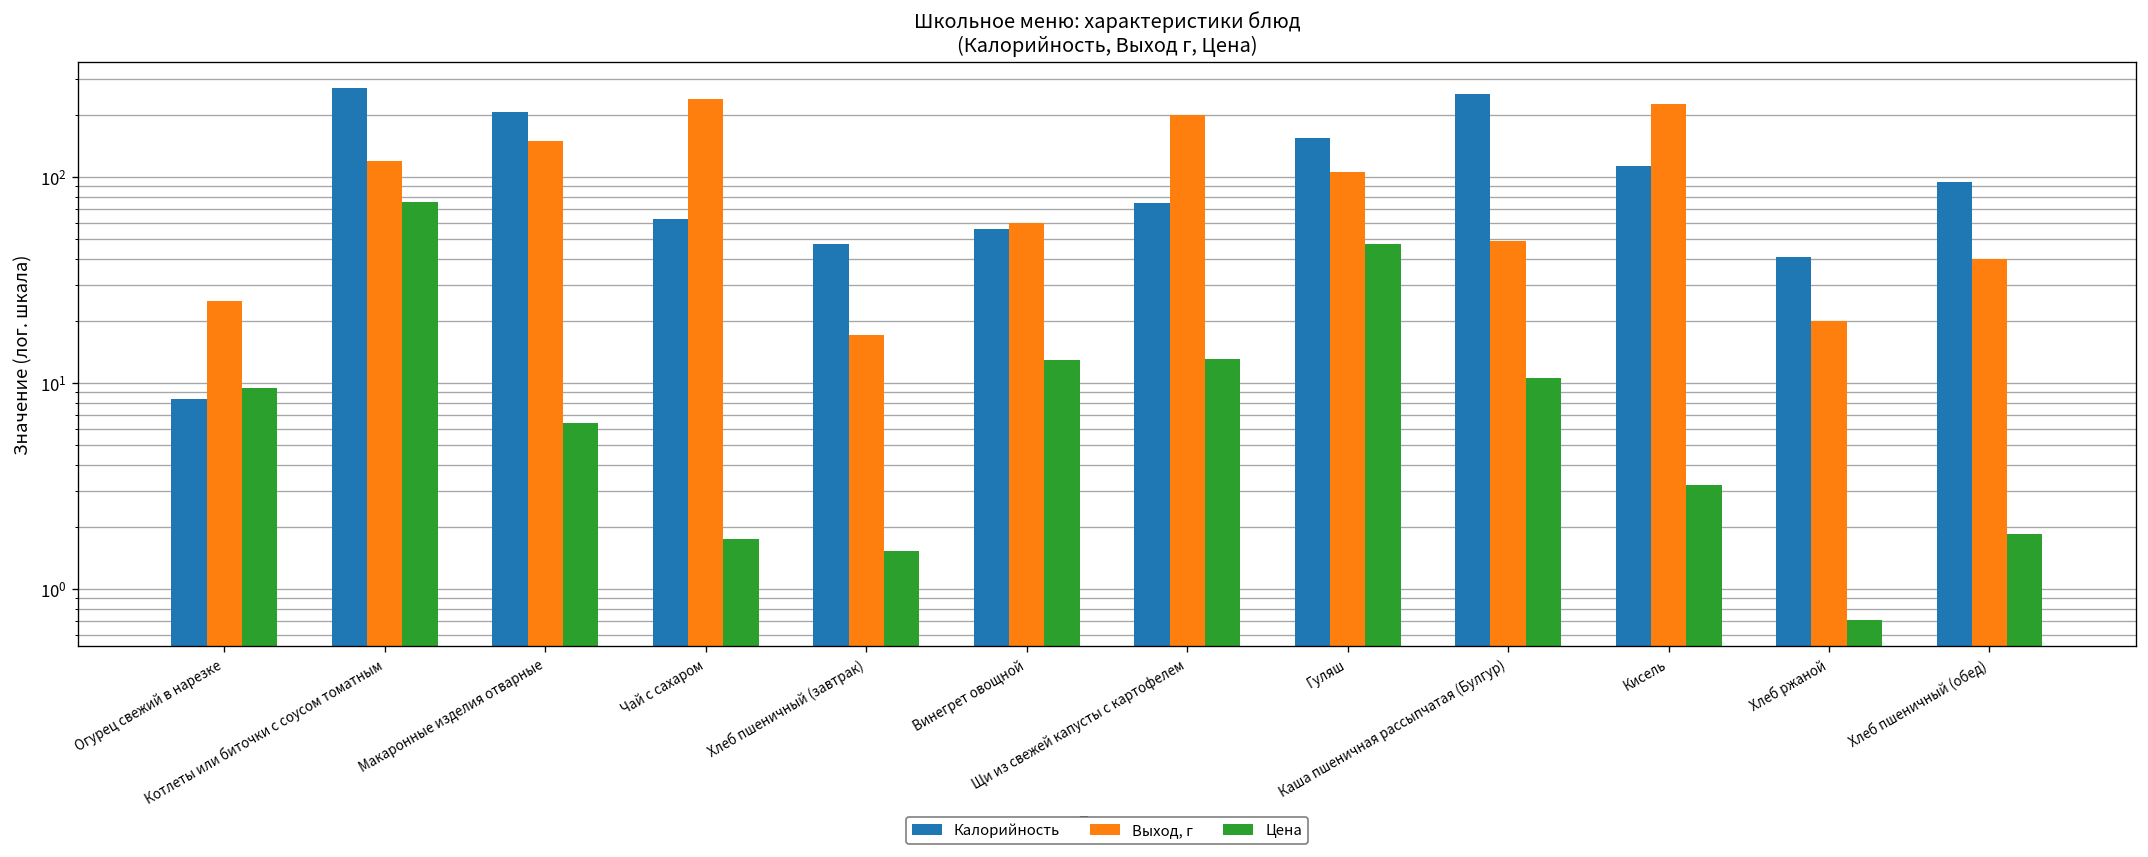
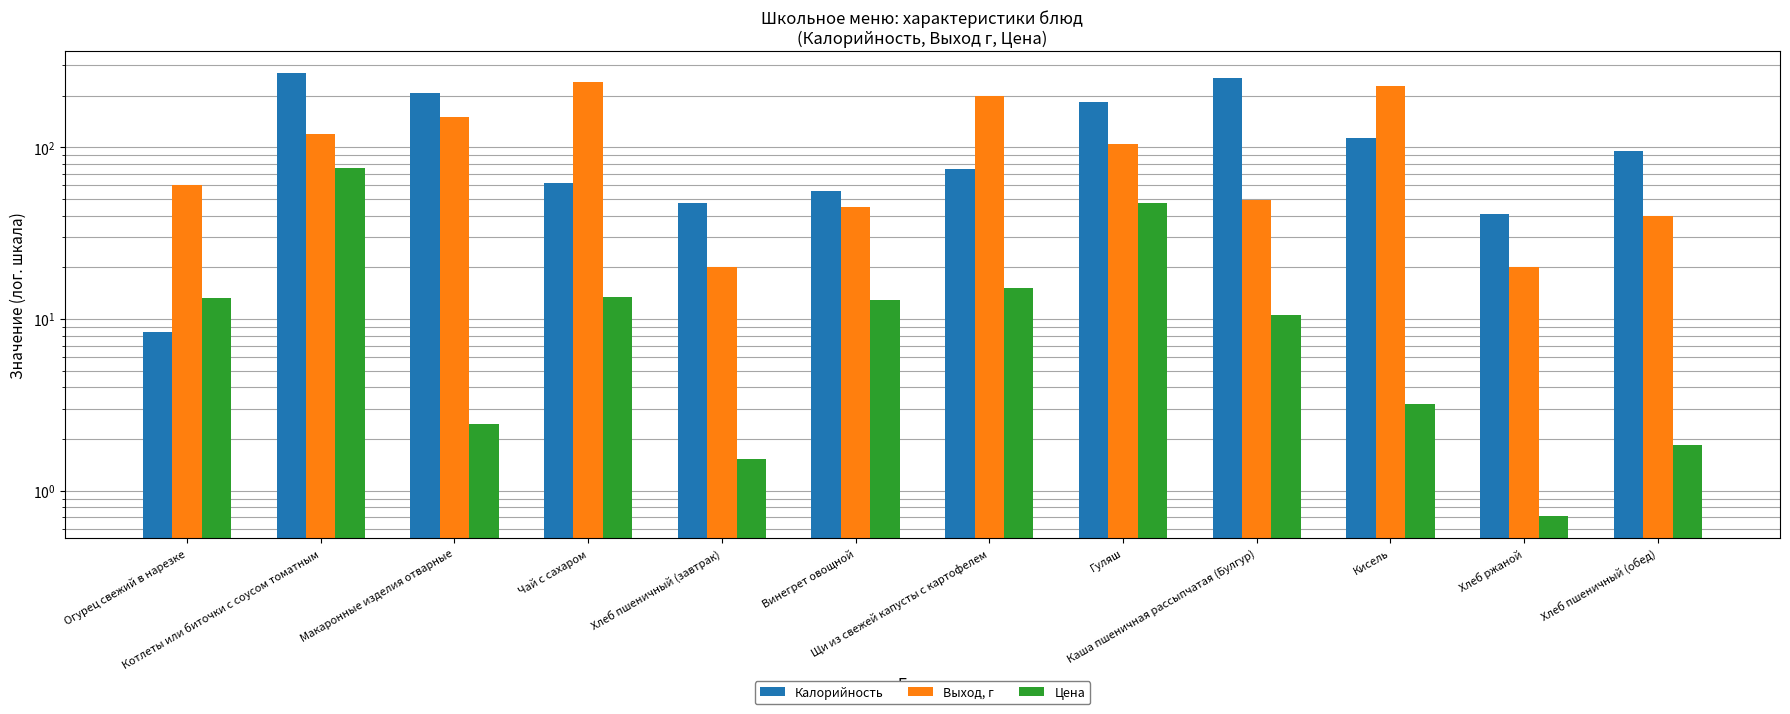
  {
    "Калорийность": {
      "Огурец свежий в нарезке": 8,
      "Котлеты или биточки с соусом томатным": 270,
      "Макаронные изделия отварные": 210,
      "Чай с сахаром": 62,
      "Хлеб пшеничный (завтрак)": 47,
      "Винегрет овощной": 56,
      "Щи из свежей капусты с картофелем": 70,
-     "Гуляш": 150,
+     "Гуляш": 180,
      "Каша пшеничная рассыпчатая (Булгур)": 250,
      "Кисель": 110,
      "Хлеб ржаной": 41,
      "Хлеб пшеничный (обед)": 90
    },
    "Выход, г": {
-     "Огурец свежий в нарезке": 25,
+     "Огурец свежий в нарезке": 60,
      "Котлеты или биточки с соусом томатным": 120,
      "Макаронные изделия отварные": 150,
      "Чай с сахаром": 240,
-     "Хлеб пшеничный (завтрак)": 17,
-     "Винегрет овощной": 60,
+     "Хлеб пшеничный (завтрак)": 20,
+     "Винегрет овощной": 45,
      "Щи из свежей капусты с картофелем": 200,
      "Гуляш": 110,
      "Каша пшеничная рассыпчатая (Булгур)": 49,
      "Кисель": 230,
      "Хлеб ржаной": 20,
      "Хлеб пшеничный (обед)": 40
    },
    "Цена": {
-     "Огурец свежий в нарезке": 9,
+     "Огурец свежий в нарезке": 13,
      "Котлеты или биточки с соусом томатным": 80,
-     "Макаронные изделия отварные": 6.4,
-     "Чай с сахаром": 1.8,
+     "Макаронные изделия отварные": 2.4,
+     "Чай с сахаром": 13,
      "Хлеб пшеничный (завтрак)": 1.5,
      "Винегрет овощной": 13,
-     "Щи из свежей капусты с картофелем": 13,
+     "Щи из свежей капусты с картофелем": 15,
      "Гуляш": 47,
      "Каша пшеничная рассыпчатая (Булгур)": 11,
      "Кисель": 3.2,
      "Хлеб ржаной": 0.7,
      "Хлеб пшеничный (обед)": 1.8
    }
  }
